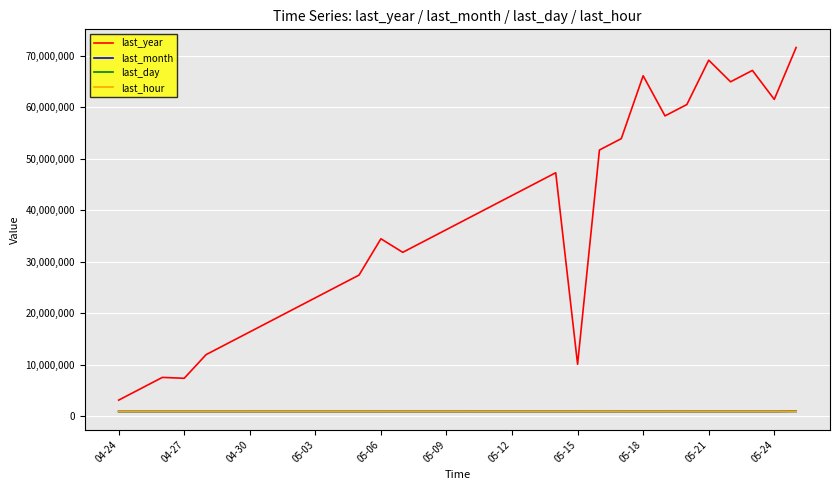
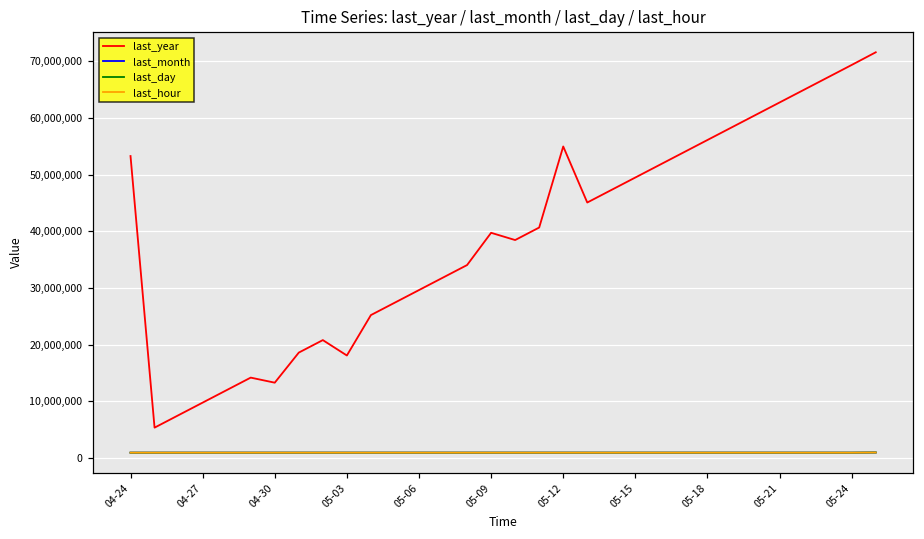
  {
    "last_year": {
-     "04-24": "3,000,000",
-     "04-27": "7,000,000",
-     "04-30": "16,000,000",
-     "05-03": "23,000,000",
-     "05-06": "34,000,000",
-     "05-09": "36,000,000",
-     "05-12": "43,000,000",
-     "05-15": "10,000,000",
-     "05-18": "66,000,000",
-     "05-21": "69,000,000",
-     "05-24": "62,000,000"
+     "04-24": "53,000,000",
+     "04-27": "10,000,000",
+     "04-30": "13,000,000",
+     "05-03": "18,000,000",
+     "05-06": "30,000,000",
+     "05-09": "40,000,000",
+     "05-12": "55,000,000",
+     "05-15": "49,000,000",
+     "05-18": "56,000,000",
+     "05-21": "63,000,000",
+     "05-24": "69,000,000"
    },
    "last_hour": {
      "04-24": "1,000,000",
      "04-27": "1,000,000",
      "04-30": "1,000,000",
      "05-03": "1,000,000",
      "05-06": "1,000,000",
      "05-09": "1,000,000",
      "05-12": "1,000,000",
      "05-15": "1,000,000",
      "05-18": "1,000,000",
      "05-21": "1,000,000",
      "05-24": "1,000,000"
    }
  }
